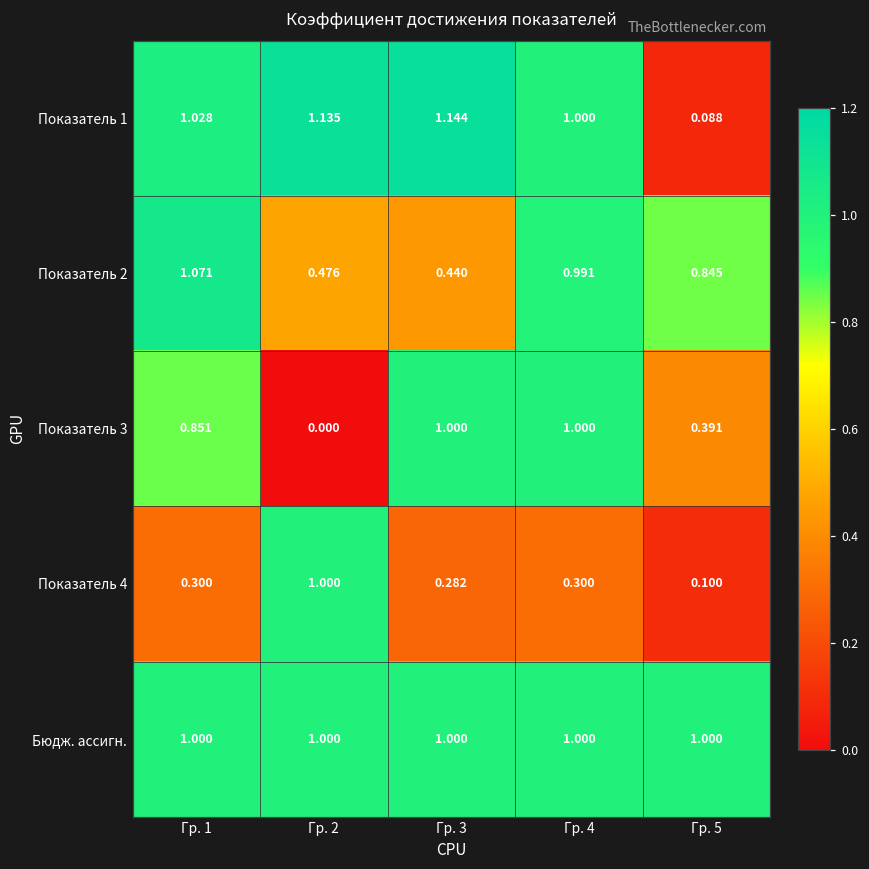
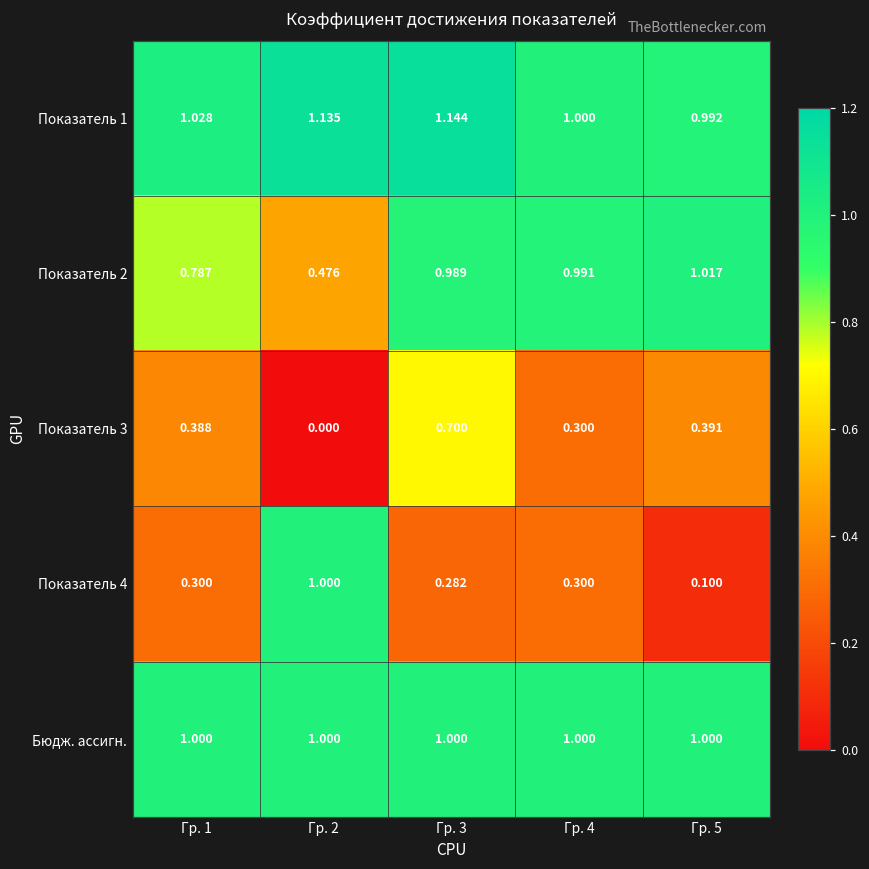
  {
    "Показатель 1": {
      "Гр. 1": 1.028,
      "Гр. 2": 1.135,
      "Гр. 3": 1.144,
      "Гр. 4": 1.000,
-     "Гр. 5": 0.088
+     "Гр. 5": 0.992
    },
    "Показатель 2": {
-     "Гр. 1": 1.071,
+     "Гр. 1": 0.787,
      "Гр. 2": 0.476,
-     "Гр. 3": 0.440,
+     "Гр. 3": 0.989,
      "Гр. 4": 0.991,
-     "Гр. 5": 0.845
+     "Гр. 5": 1.017
    },
    "Показатель 3": {
-     "Гр. 1": 0.851,
+     "Гр. 1": 0.388,
      "Гр. 2": 0.000,
-     "Гр. 3": 1.000,
-     "Гр. 4": 1.000,
+     "Гр. 3": 0.700,
+     "Гр. 4": 0.300,
      "Гр. 5": 0.391
    },
    "Показатель 4": {
      "Гр. 1": 0.300,
      "Гр. 2": 1.000,
      "Гр. 3": 0.282,
      "Гр. 4": 0.300,
      "Гр. 5": 0.100
    },
    "Бюдж. ассигн.": {
      "Гр. 1": 1.000,
      "Гр. 2": 1.000,
      "Гр. 3": 1.000,
      "Гр. 4": 1.000,
      "Гр. 5": 1.000
    }
  }
